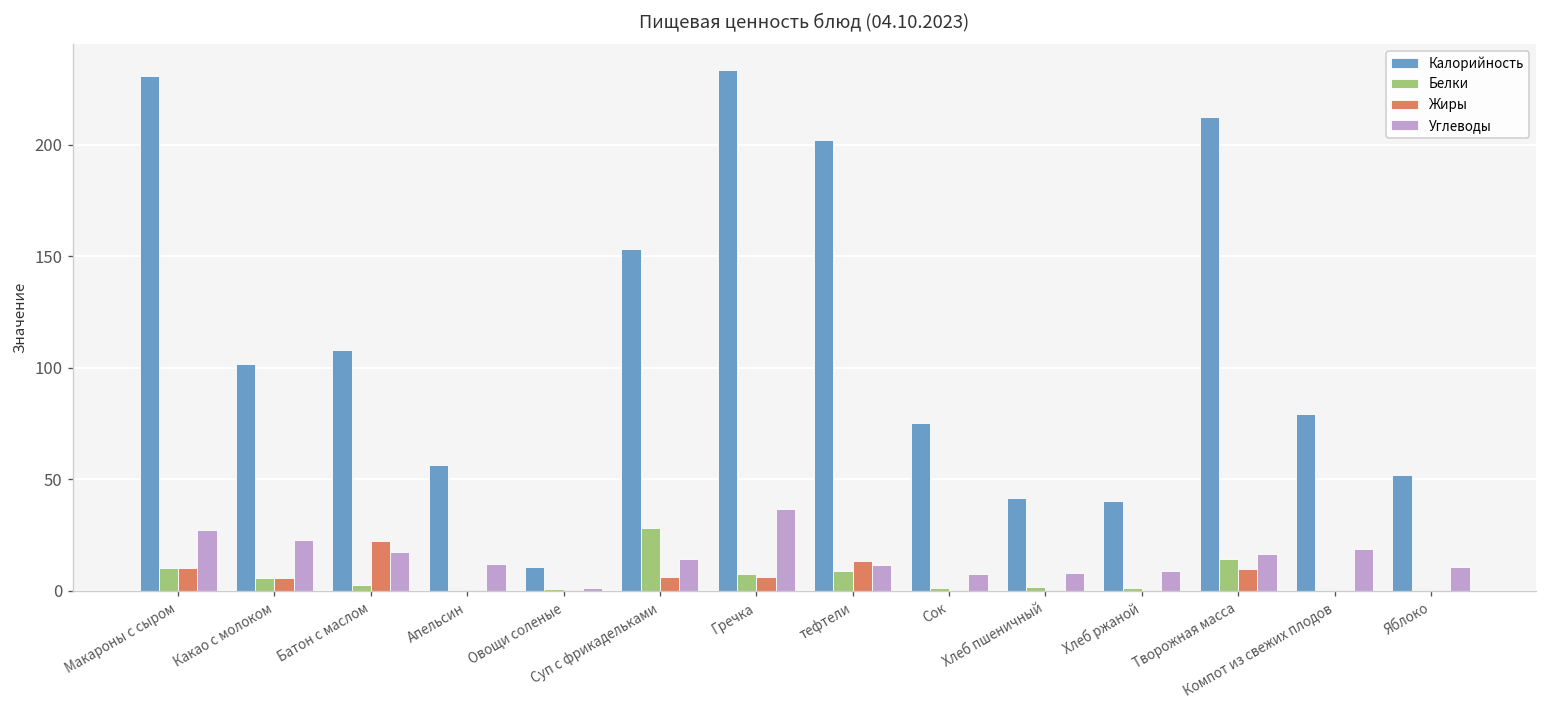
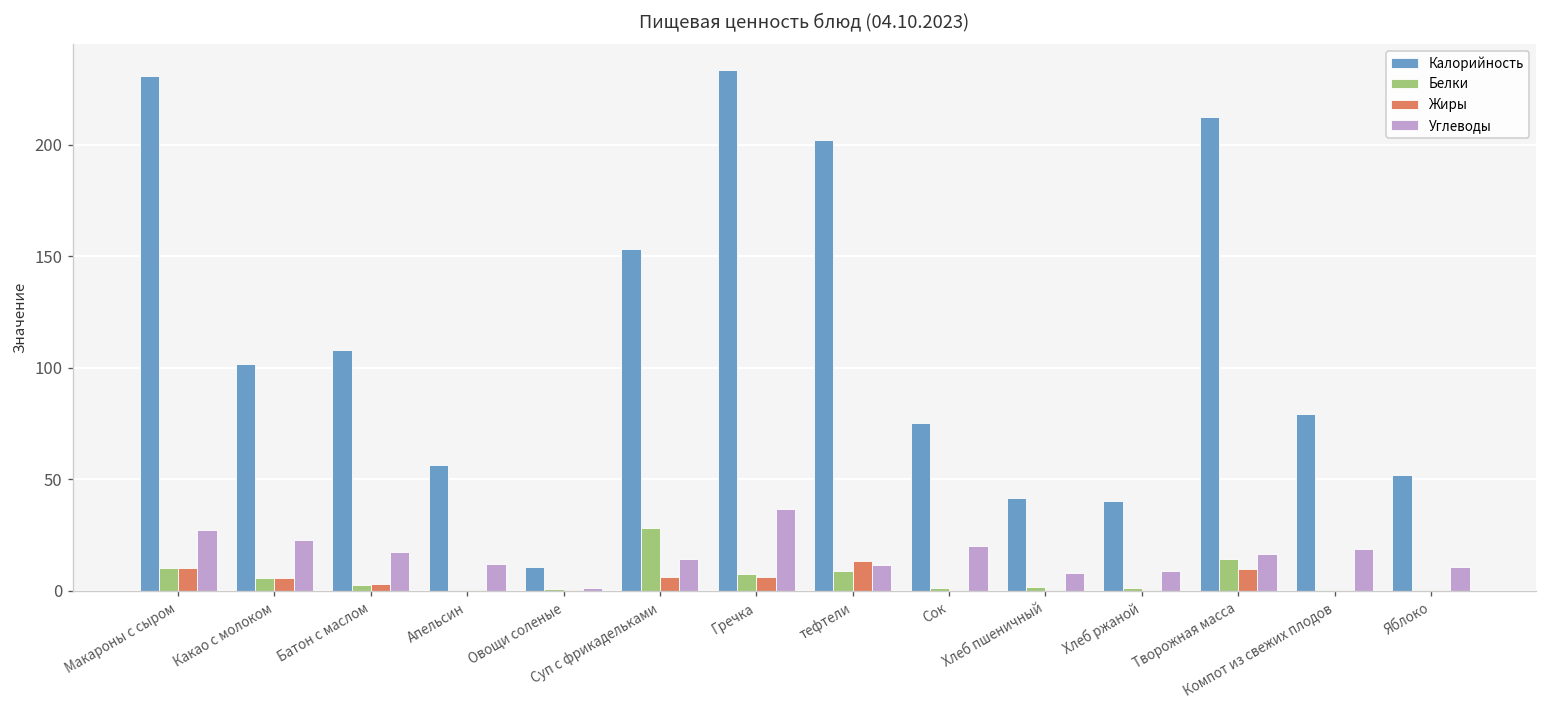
  {
    "Калорийность": {
      "Макароны с сыром": 231,
      "Какао с молоком": 102,
      "Батон с маслом": 108,
      "Апельсин": 56,
      "Овощи соленые": 10,
      "Суп с фрикадельками": 153,
      "Гречка": 233,
      "тефтели": 202,
      "Сок": 75,
      "Хлеб пшеничный": 42,
      "Хлеб ржаной": 40,
      "Творожная масса": 212,
      "Компот из свежих плодов": 79,
      "Яблоко": 52
    },
    "Белки": {
      "Макароны с сыром": 10,
      "Какао с молоком": 6,
      "Батон с маслом": 3,
      "Суп с фрикадельками": 28,
      "Гречка": 7,
      "тефтели": 9,
      "Хлеб пшеничный": 2,
      "Творожная масса": 14
    },
    "Жиры": {
      "Макароны с сыром": 10,
      "Какао с молоком": 6,
-     "Батон с маслом": 22,
+     "Батон с маслом": 3,
      "Суп с фрикадельками": 6,
      "Гречка": 6,
      "тефтели": 13,
      "Творожная масса": 10
    },
    "Углеводы": {
      "Макароны с сыром": 27,
      "Какао с молоком": 23,
      "Батон с маслом": 17,
      "Апельсин": 12,
      "Суп с фрикадельками": 14,
      "Гречка": 37,
      "тефтели": 11,
-     "Сок": 7,
+     "Сок": 20,
      "Хлеб пшеничный": 8,
      "Хлеб ржаной": 9,
      "Творожная масса": 17,
      "Компот из свежих плодов": 19,
      "Яблоко": 11
    }
  }
